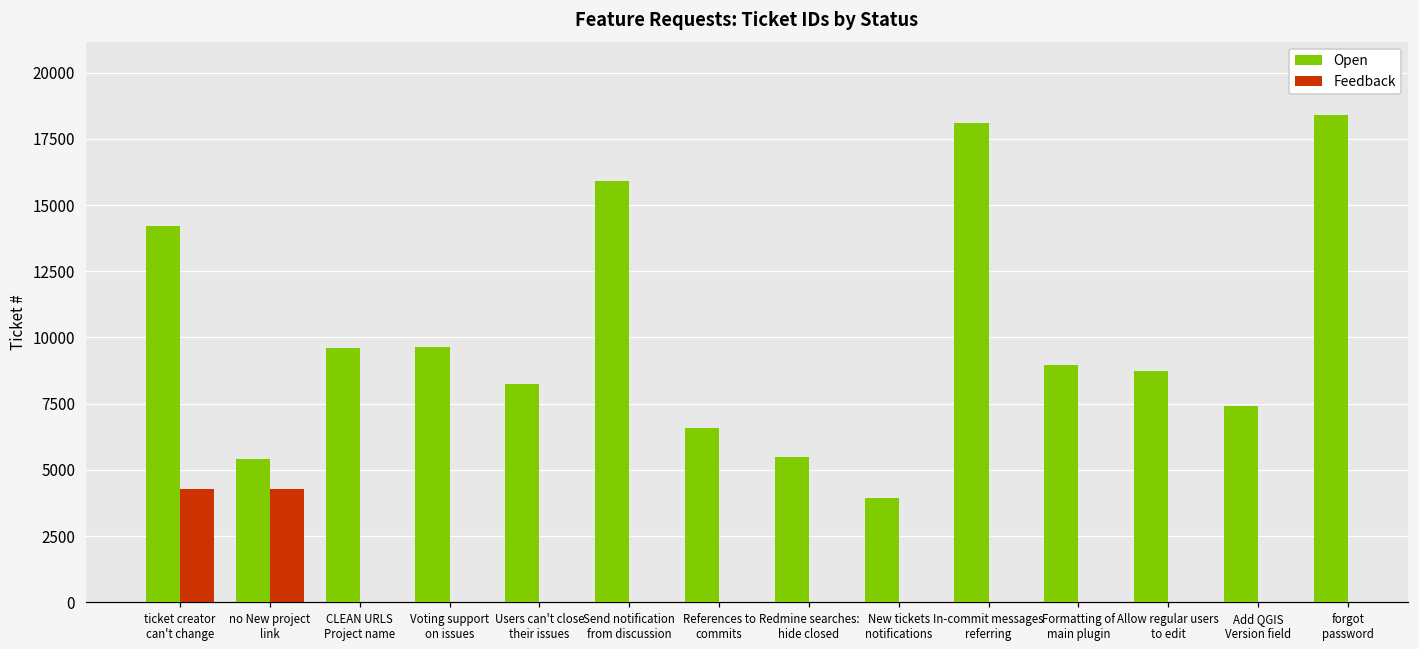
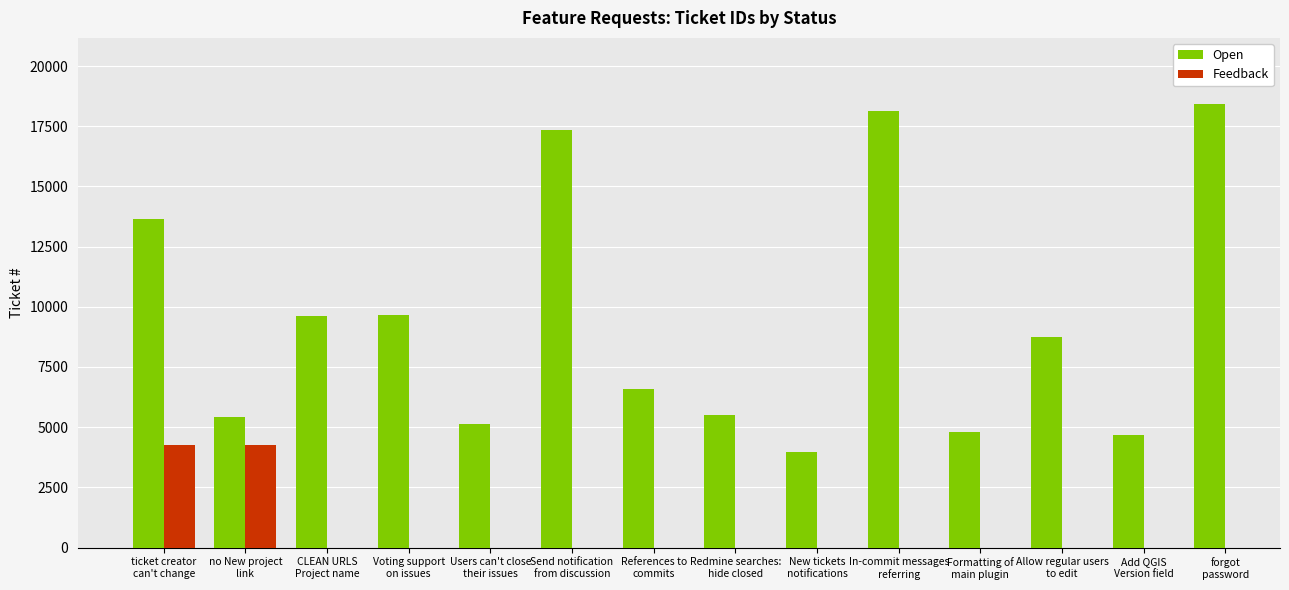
  {
    "Open": {
-     "ticket creator can't change": 14200,
+     "ticket creator can't change": 13600,
      "no New project link": 5400,
      "CLEAN URLS Project name": 9600,
      "Voting support on issues": 9600,
-     "Users can't close their issues": 8200,
-     "Send notification from discussion": 15900,
+     "Users can't close their issues": 5100,
+     "Send notification from discussion": 17300,
      "References to commits": 6600,
      "Redmine searches: hide closed": 5500,
      "New tickets notifications": 4000,
      "In-commit messages referring": 18100,
-     "Formatting of main plugin": 8900,
+     "Formatting of main plugin": 4800,
      "Allow regular users to edit": 8700,
-     "Add QGIS Version field": 7400,
+     "Add QGIS Version field": 4700,
      "forgot password": 18400
    }
  }
